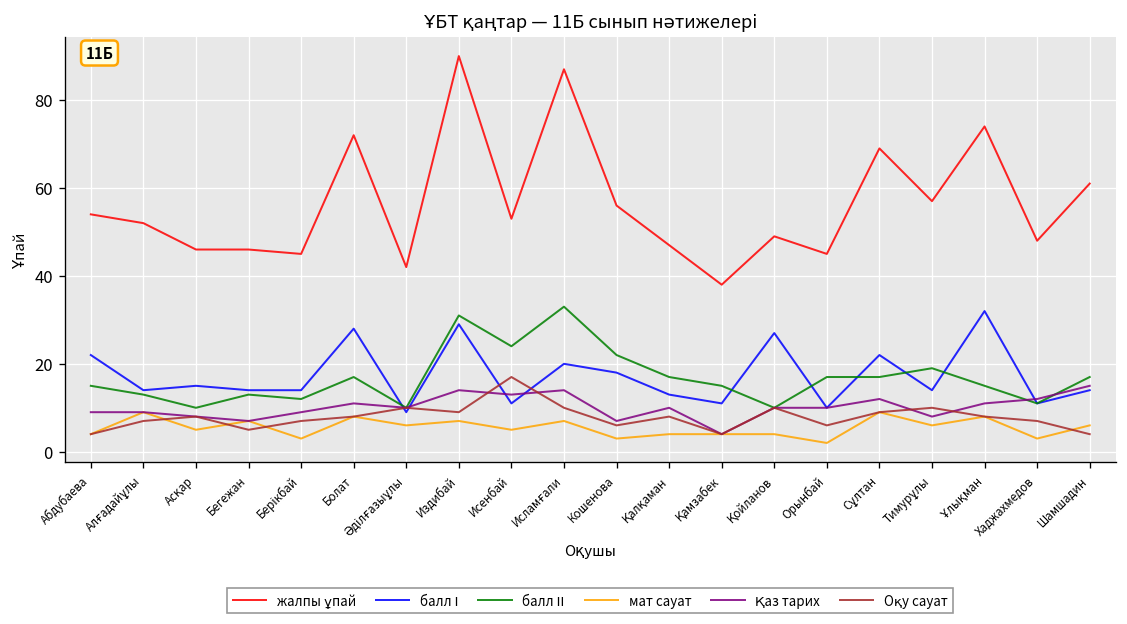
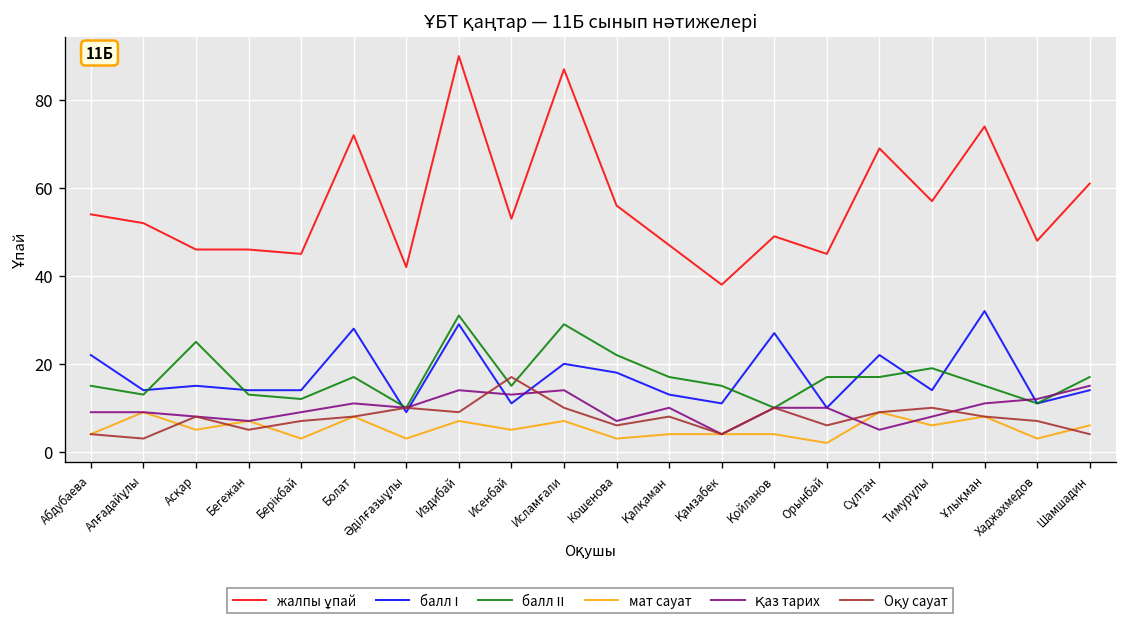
  {
    "жалпы ұпай": {
      "Абдубаева": 54,
      "Алғадайұлы": 52,
      "Асқар": 46,
      "Бегежан": 46,
      "Берікбай": 45,
      "Болат": 72,
      "Әділғазыұлы": 42,
      "Издибай": 90,
      "Исенбай": 53,
      "Исламғали": 87,
      "Кошенова": 56,
      "Қалқаман": 47,
      "Қамзабек": 38,
      "Қойланов": 49,
      "Орынбай": 45,
      "Сұлтан": 69,
      "Тимурұлы": 57,
      "Ұлықман": 74,
      "Хаджахмедов": 48,
      "Шамшадин": 61
    },
    "балл І": {
      "Абдубаева": 22,
      "Алғадайұлы": 14,
      "Асқар": 15,
      "Бегежан": 14,
      "Берікбай": 14,
      "Болат": 28,
      "Әділғазыұлы": 9,
      "Издибай": 29,
      "Исенбай": 11,
      "Исламғали": 20,
      "Кошенова": 18,
      "Қалқаман": 13,
      "Қамзабек": 11,
      "Қойланов": 27,
      "Сұлтан": 22,
      "Тимурұлы": 14,
      "Ұлықман": 32,
      "Шамшадин": 14
    },
    "балл ІІ": {
      "Абдубаева": 15,
      "Алғадайұлы": 13,
-     "Асқар": 10,
+     "Асқар": 25,
      "Бегежан": 13,
      "Берікбай": 12,
      "Болат": 17,
      "Издибай": 31,
-     "Исенбай": 24,
-     "Исламғали": 33,
+     "Исенбай": 15,
+     "Исламғали": 29,
      "Кошенова": 22,
      "Қалқаман": 17,
      "Қамзабек": 15,
      "Орынбай": 17,
      "Сұлтан": 17,
      "Тимурұлы": 19,
      "Ұлықман": 15,
      "Шамшадин": 17
    },
    "мат сауат": {
      "Асқар": 5,
      "Берікбай": 3,
-     "Әділғазыұлы": 6,
+     "Әділғазыұлы": 3,
      "Издибай": 7,
      "Исенбай": 5,
      "Исламғали": 7,
      "Кошенова": 3,
      "Қалқаман": 4,
      "Қойланов": 4,
      "Орынбай": 2,
      "Тимурұлы": 6,
      "Хаджахмедов": 3,
      "Шамшадин": 6
    },
    "Қаз тарих": {
      "Абдубаева": 9,
      "Берікбай": 9,
      "Болат": 11,
      "Издибай": 14,
      "Исенбай": 13,
      "Исламғали": 14,
      "Кошенова": 7,
      "Қалқаман": 10,
-     "Сұлтан": 12,
+     "Сұлтан": 5,
      "Тимурұлы": 8,
      "Ұлықман": 11,
      "Хаджахмедов": 12,
      "Шамшадин": 15
    },
    "Оқу сауат": {
-     "Алғадайұлы": 7,
+     "Алғадайұлы": 3,
      "Бегежан": 5,
      "Берікбай": 7,
      "Издибай": 9,
      "Исенбай": 17,
      "Исламғали": 10,
      "Кошенова": 6,
      "Қалқаман": 8,
      "Орынбай": 6,
      "Тимурұлы": 10,
      "Хаджахмедов": 7,
      "Шамшадин": 4
    }
  }
